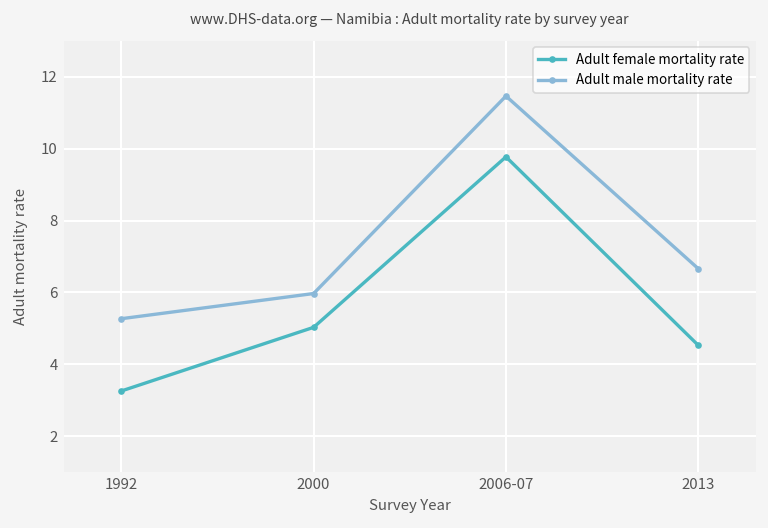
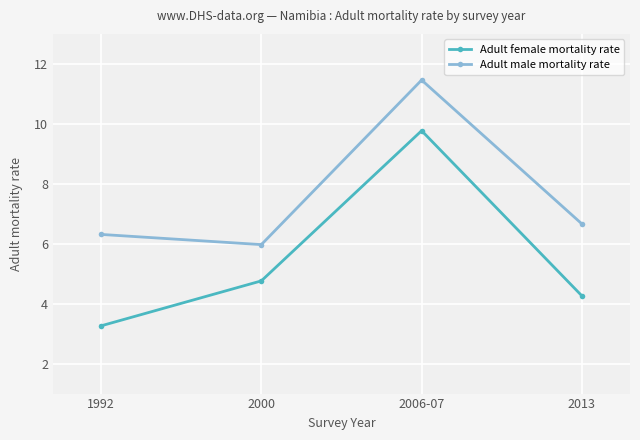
  {
    "Adult female mortality rate": {
      "1992": 3.3,
-     "2000": 5.0,
+     "2000": 4.8,
      "2006-07": 9.8,
-     "2013": 4.5
+     "2013": 4.3
    },
    "Adult male mortality rate": {
-     "1992": 5.3,
+     "1992": 6.3,
      "2000": 6.0,
      "2006-07": 11.5,
      "2013": 6.7
    }
  }
